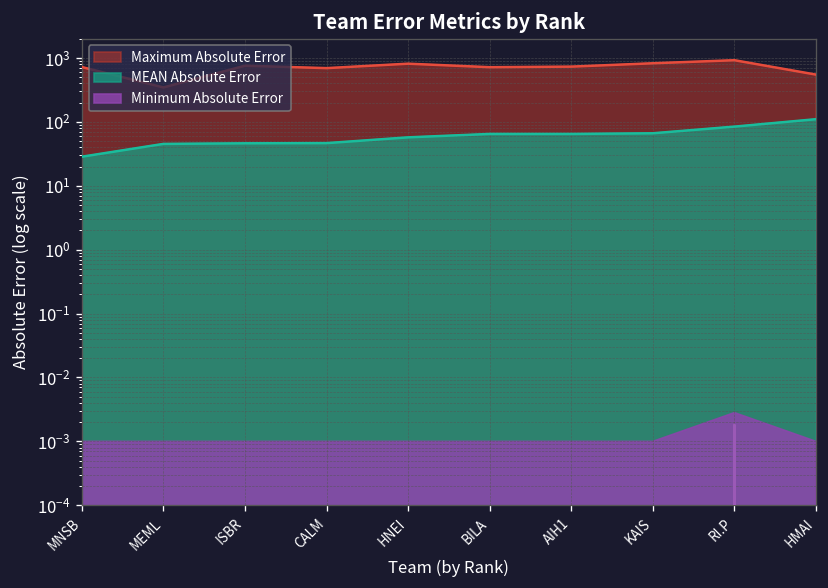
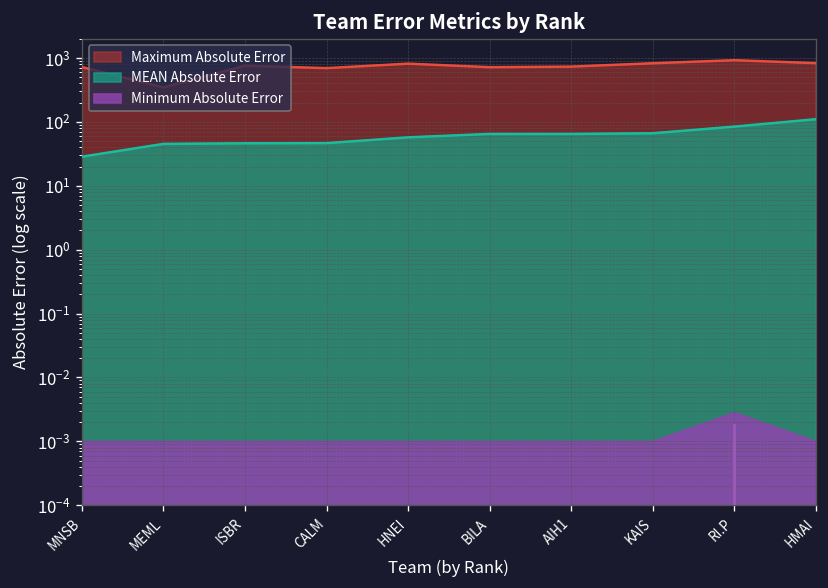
  {
    "Maximum Absolute Error": {
      "MNSB": 700,
      "CALM": 700,
      "HNEI": 800,
      "BILA": 700,
      "AIH1": 700,
      "KAIS": 800,
      "RI.P": 900,
-     "HMAI": 600
+     "HMAI": 800
    },
    "MEAN Absolute Error": {
      "MNSB": 30,
      "MEML": 50,
      "ISBR": 50,
      "CALM": 50,
      "HNEI": 60,
      "BILA": 60,
      "AIH1": 60,
      "KAIS": 70,
      "RI.P": 80,
      "HMAI": 110
    }
  }
